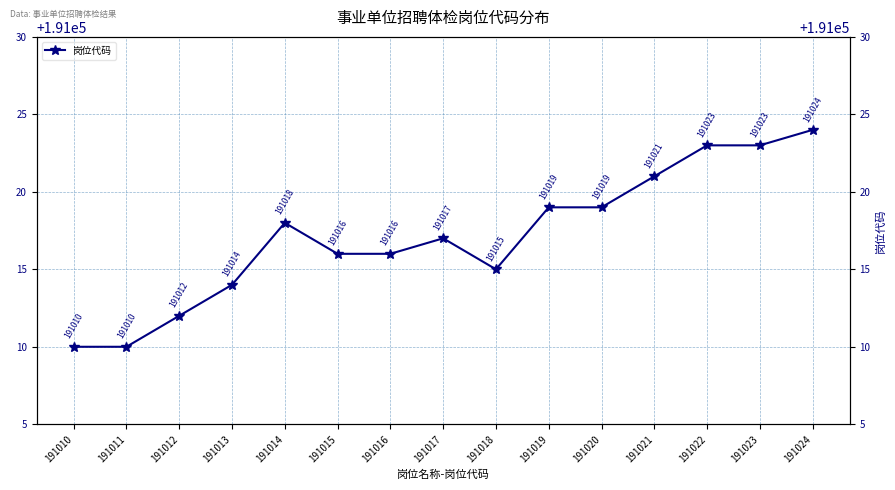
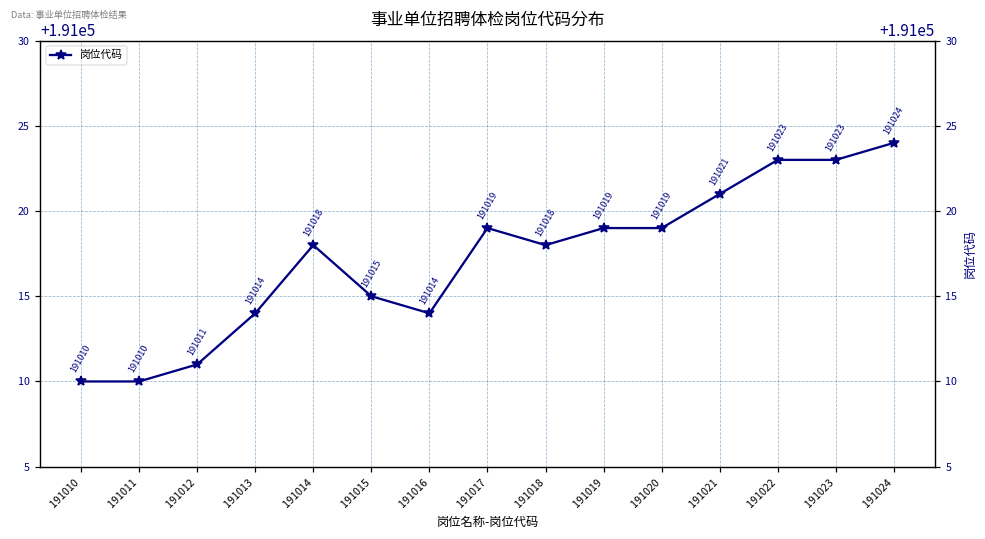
  {
    "191010": 191010,
    "191011": 191010,
-   "191012": 191012,
+   "191012": 191011,
    "191013": 191014,
    "191014": 191018,
-   "191015": 191016,
-   "191016": 191016,
-   "191017": 191017,
-   "191018": 191015,
+   "191015": 191015,
+   "191016": 191014,
+   "191017": 191019,
+   "191018": 191018,
    "191019": 191019,
    "191020": 191019,
    "191021": 191021,
    "191022": 191023,
    "191023": 191023,
    "191024": 191024
  }
